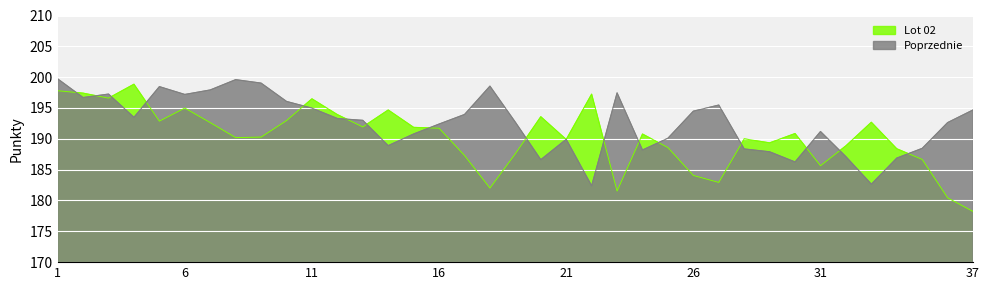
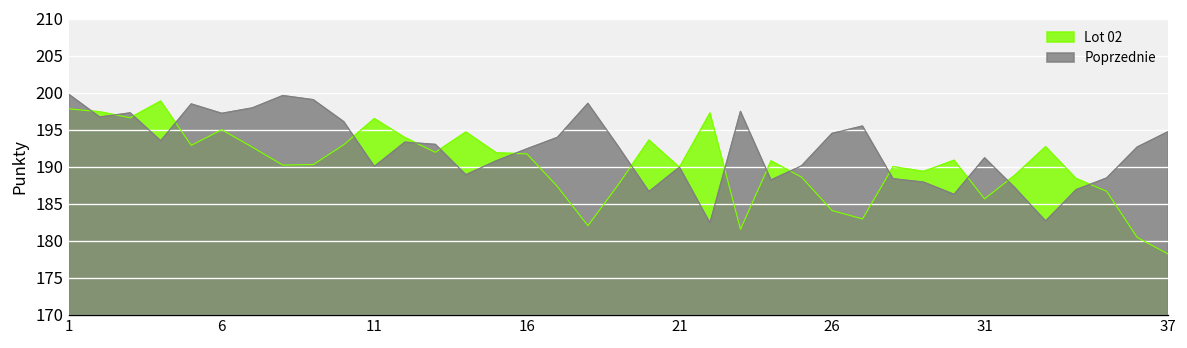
  {
    "Lot 02": {
      "1": 198,
      "6": 195,
      "11": 196,
      "16": 192,
      "26": 184,
      "31": 186,
      "37": 178
    },
    "Poprzednie": {
      "1": 200,
      "6": 197,
-     "11": 195,
+     "11": 190,
      "16": 192,
      "26": 194,
      "31": 191,
      "37": 195
    }
  }
